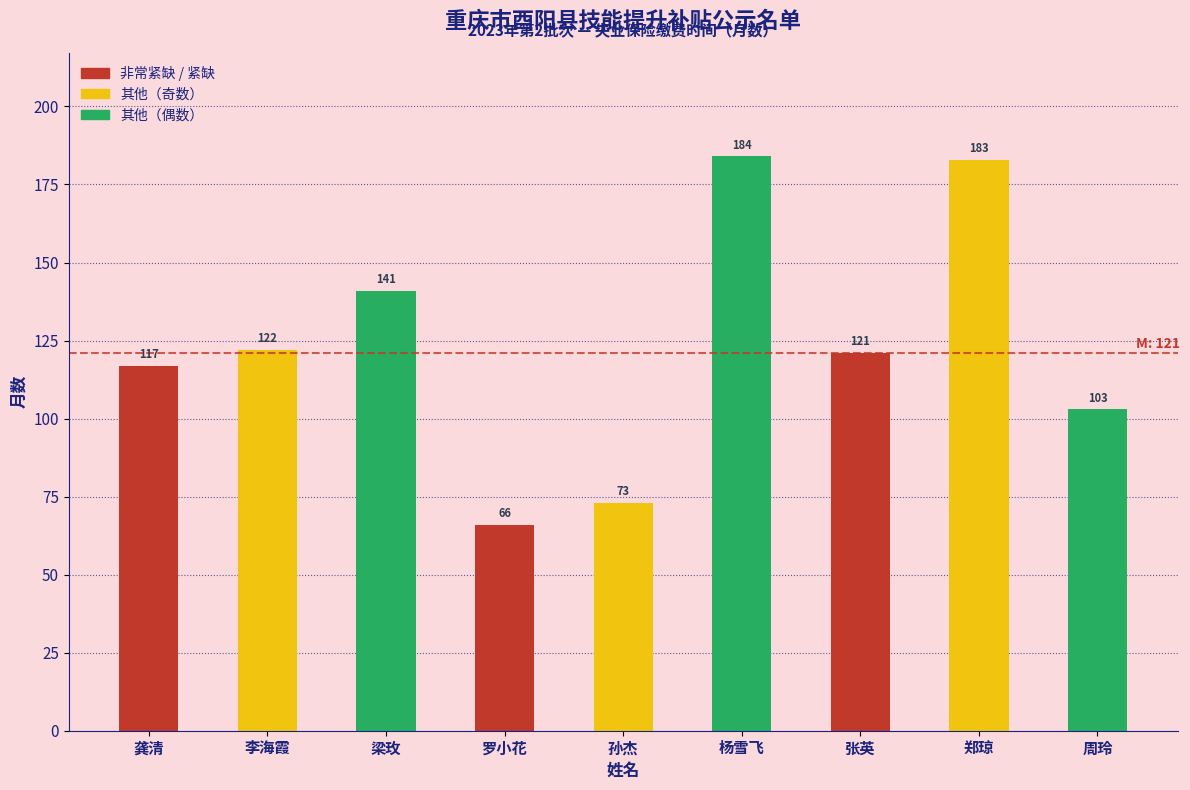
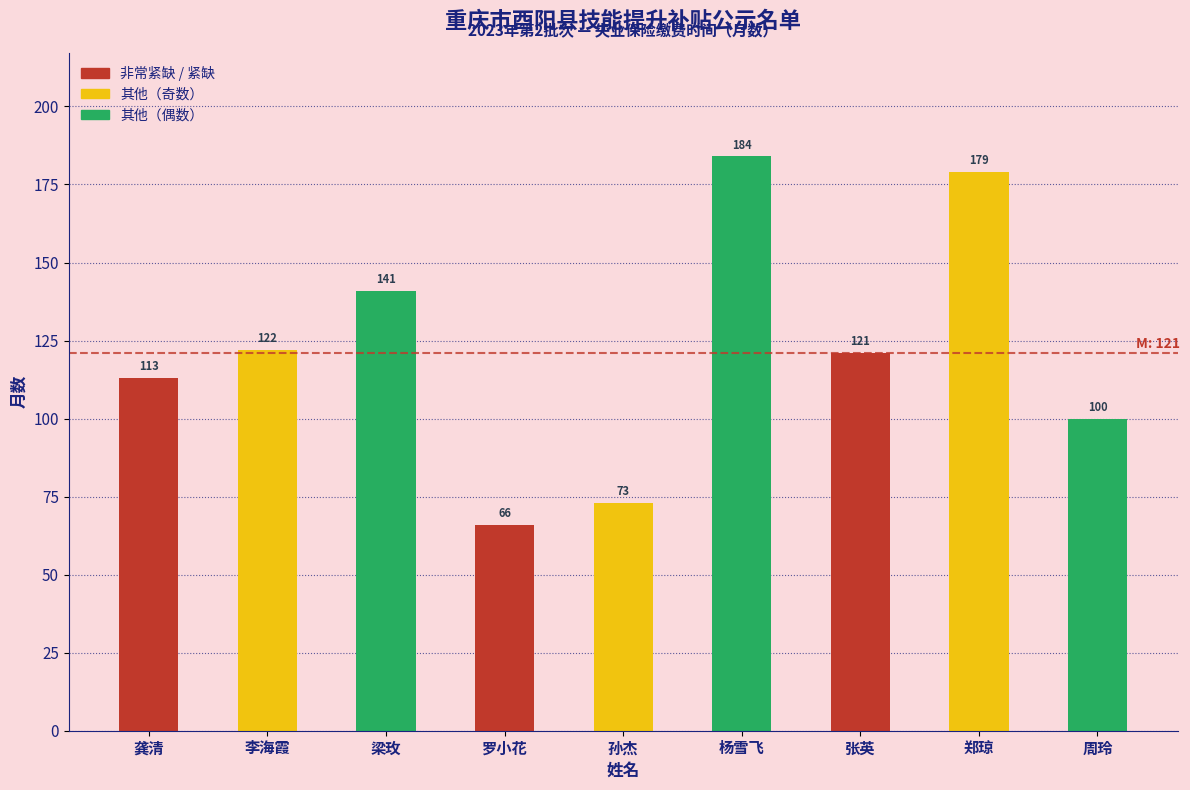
  {
-   "龚清": 117,
+   "龚清": 113,
    "李海霞": 122,
    "梁玫": 141,
    "罗小花": 66,
    "孙杰": 73,
    "杨雪飞": 184,
    "张英": 121,
-   "郑琼": 183,
-   "周玲": 103
+   "郑琼": 179,
+   "周玲": 100
  }
